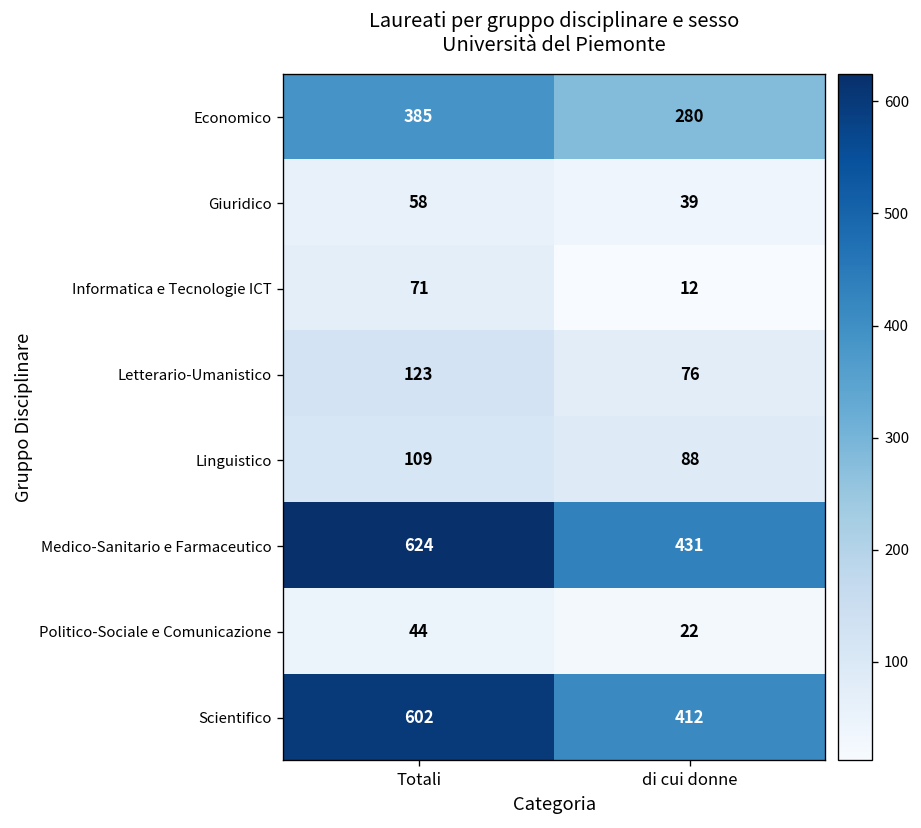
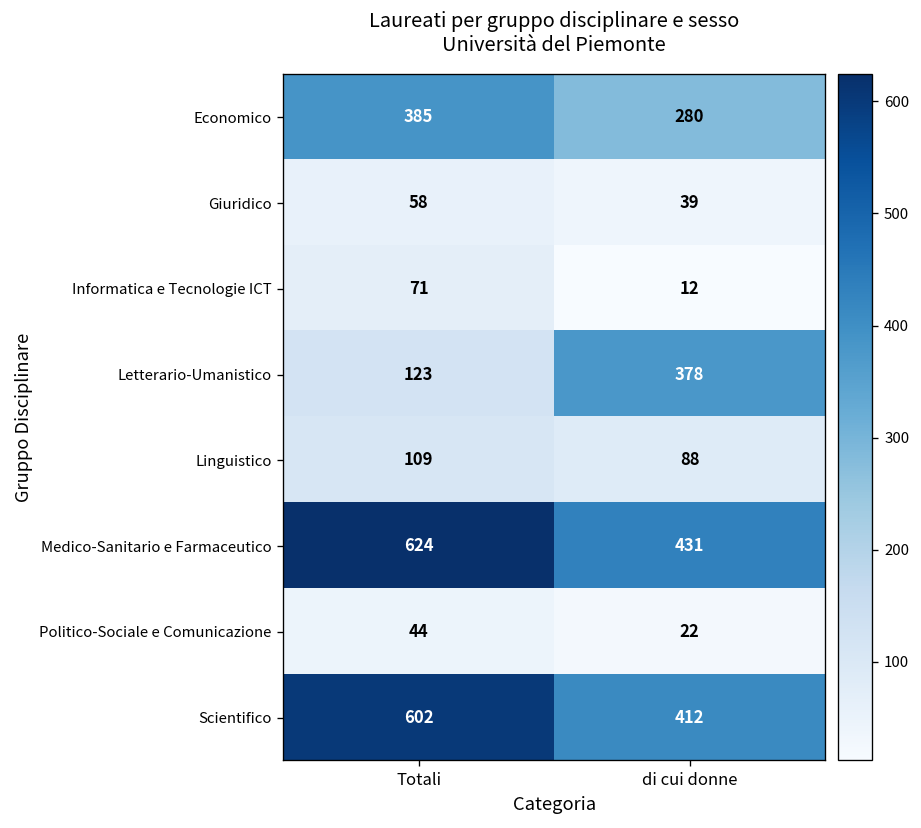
  {
    "Economico": {
      "Totali": 385,
      "di cui donne": 280
    },
    "Giuridico": {
      "Totali": 58,
      "di cui donne": 39
    },
    "Informatica e Tecnologie ICT": {
      "Totali": 71,
      "di cui donne": 12
    },
    "Letterario-Umanistico": {
      "Totali": 123,
-     "di cui donne": 76
+     "di cui donne": 378
    },
    "Linguistico": {
      "Totali": 109,
      "di cui donne": 88
    },
    "Medico-Sanitario e Farmaceutico": {
      "Totali": 624,
      "di cui donne": 431
    },
    "Politico-Sociale e Comunicazione": {
      "Totali": 44,
      "di cui donne": 22
    },
    "Scientifico": {
      "Totali": 602,
      "di cui donne": 412
    }
  }
